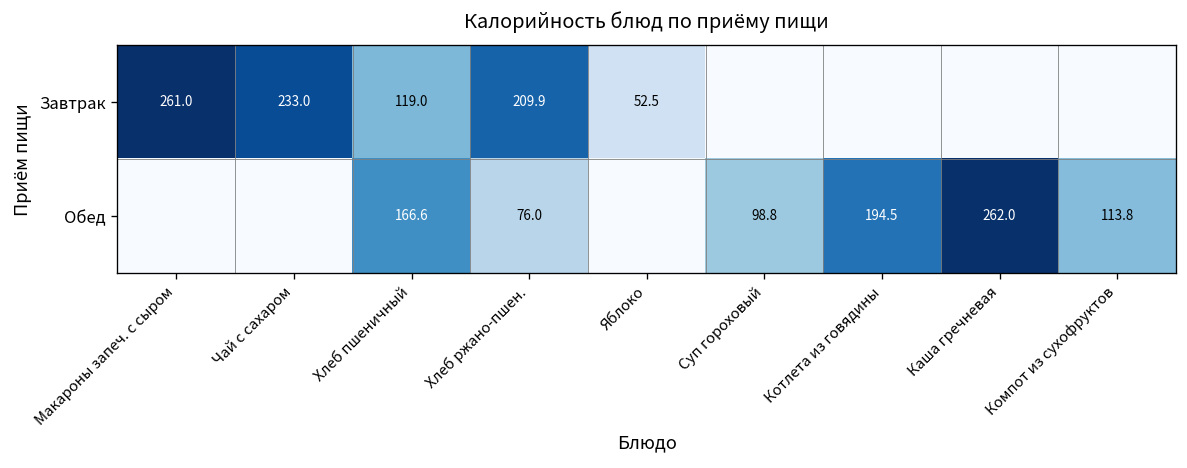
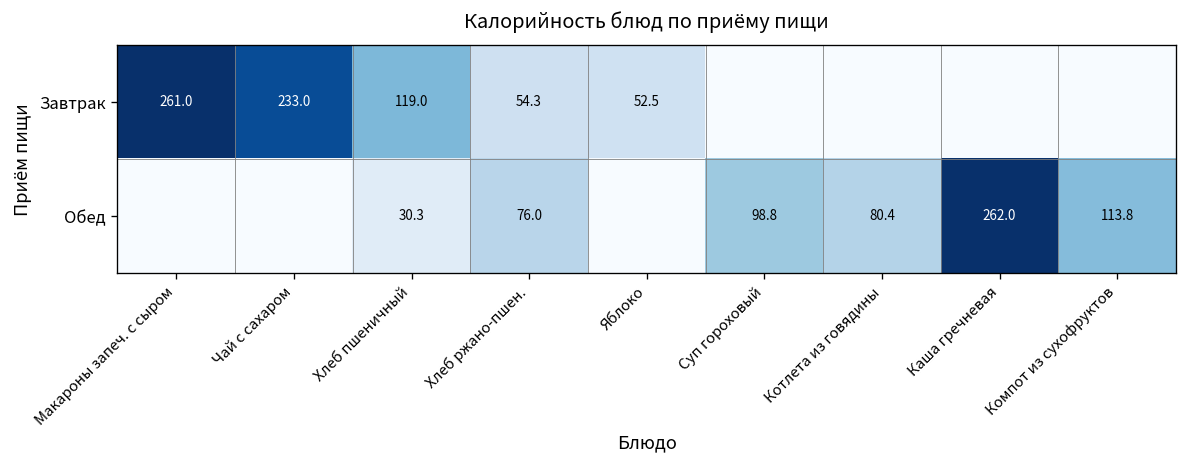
  {
    "Завтрак": {
      "Макароны запеч. с сыром": 261.0,
      "Чай с сахаром": 233.0,
      "Хлеб пшеничный": 119.0,
-     "Хлеб ржано-пшен.": 209.9,
+     "Хлеб ржано-пшен.": 54.3,
      "Яблоко": 52.5
    },
    "Обед": {
-     "Хлеб пшеничный": 166.6,
+     "Хлеб пшеничный": 30.3,
      "Хлеб ржано-пшен.": 76.0,
      "Суп гороховый": 98.8,
-     "Котлета из говядины": 194.5,
+     "Котлета из говядины": 80.4,
      "Каша гречневая": 262.0,
      "Компот из сухофруктов": 113.8
    }
  }
